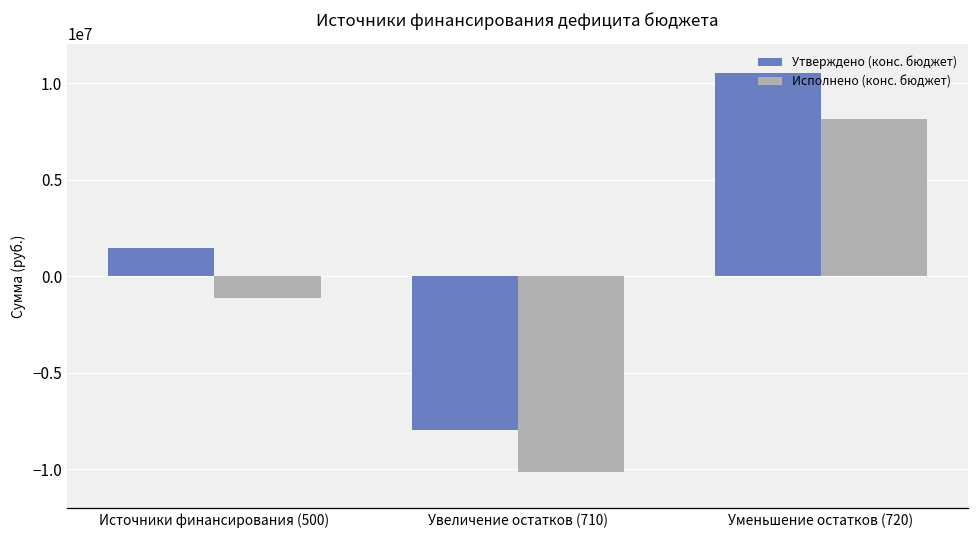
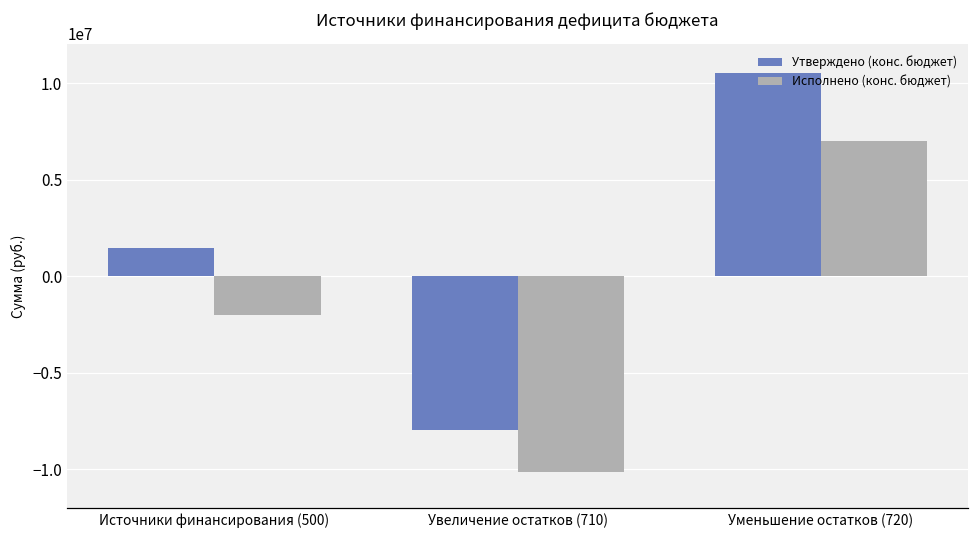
  {
    "Утверждено (конс. бюджет)": {
      "Источники финансирования (500)": 1500000,
      "Увеличение остатков (710)": -8000000,
      "Уменьшение остатков (720)": 10500000
    },
    "Исполнено (конс. бюджет)": {
-     "Источники финансирования (500)": -1100000,
+     "Источники финансирования (500)": -2000000,
      "Увеличение остатков (710)": -10100000,
-     "Уменьшение остатков (720)": 8100000
+     "Уменьшение остатков (720)": 7000000
    }
  }
